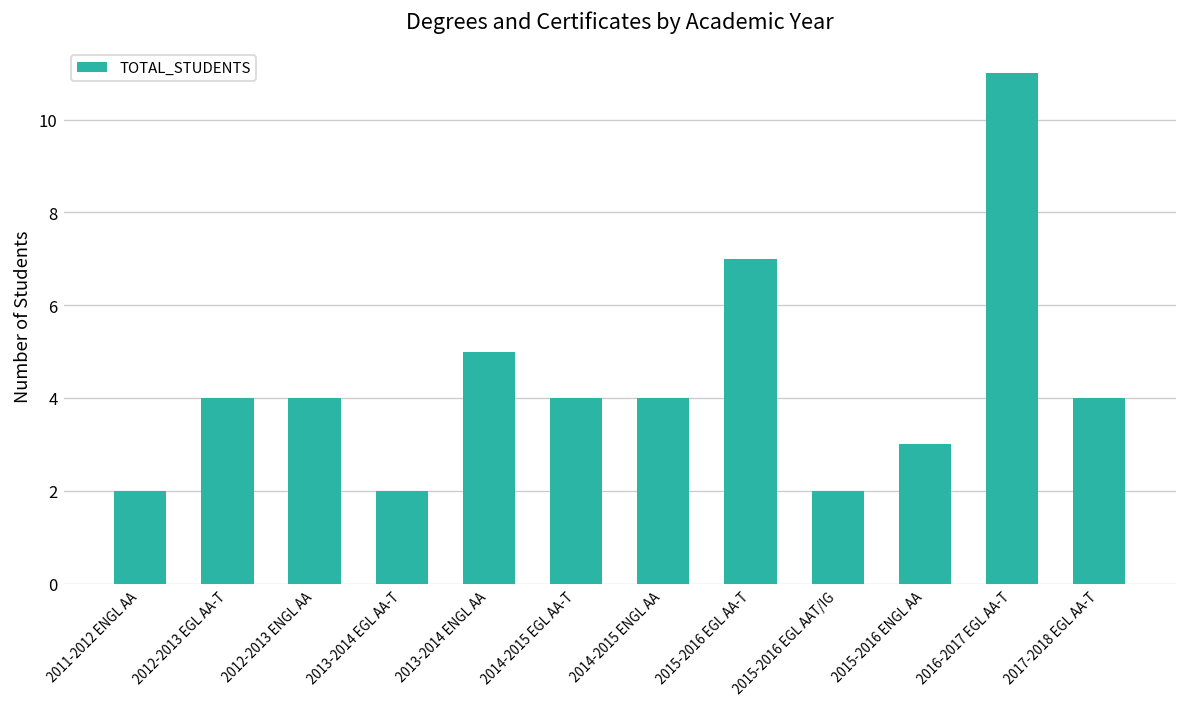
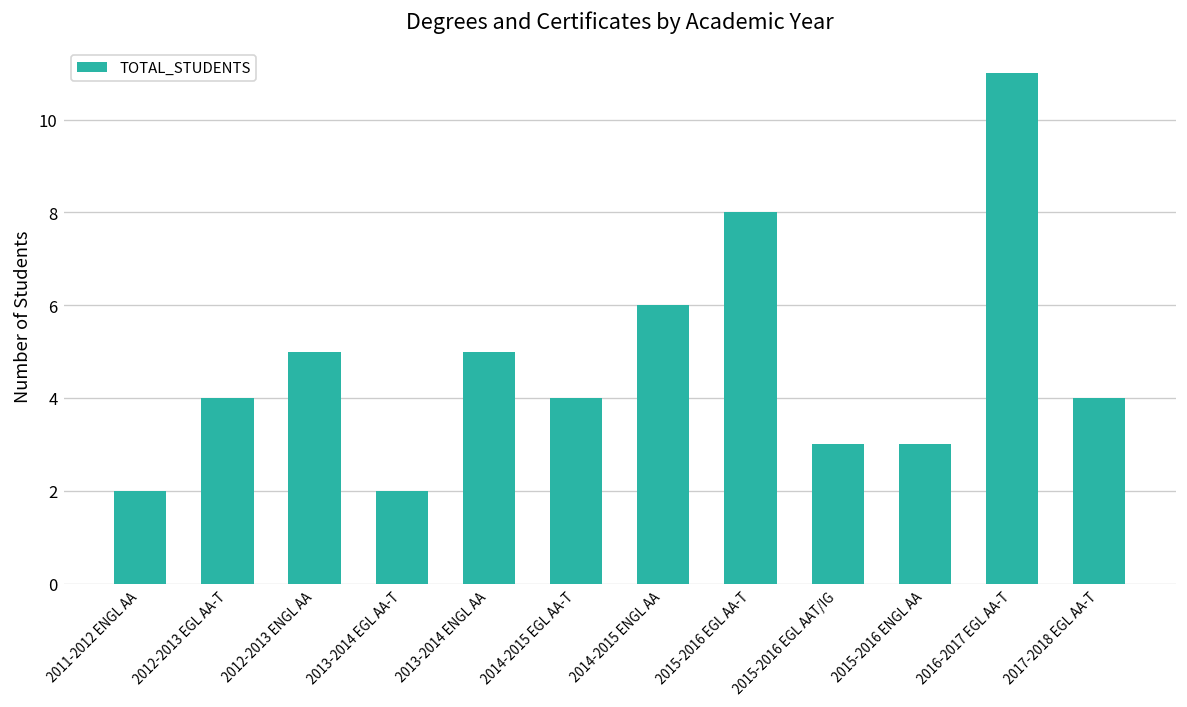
  {
    "2011-2012 ENGL AA": 2,
    "2012-2013 EGL AA-T": 4,
-   "2012-2013 ENGL AA": 4,
+   "2012-2013 ENGL AA": 5,
    "2013-2014 EGL AA-T": 2,
    "2013-2014 ENGL AA": 5,
    "2014-2015 EGL AA-T": 4,
-   "2014-2015 ENGL AA": 4,
-   "2015-2016 EGL AA-T": 7,
-   "2015-2016 EGL AAT/IG": 2,
+   "2014-2015 ENGL AA": 6,
+   "2015-2016 EGL AA-T": 8,
+   "2015-2016 EGL AAT/IG": 3,
    "2015-2016 ENGL AA": 3,
    "2016-2017 EGL AA-T": 11,
    "2017-2018 EGL AA-T": 4
  }
